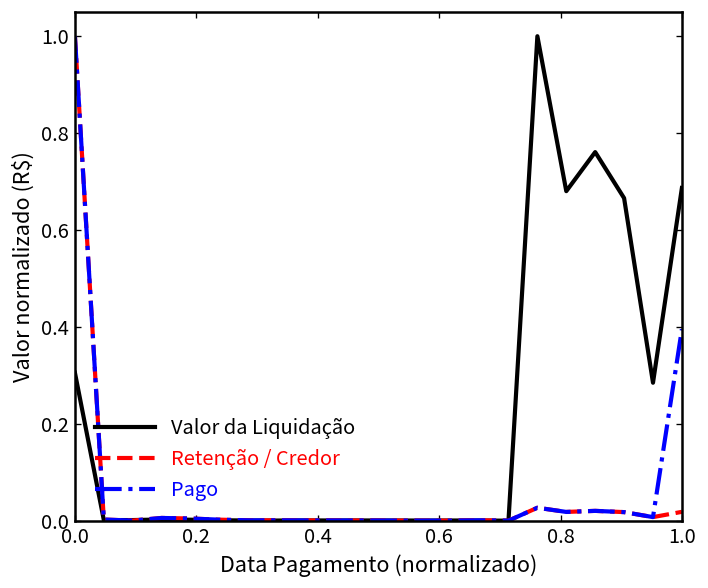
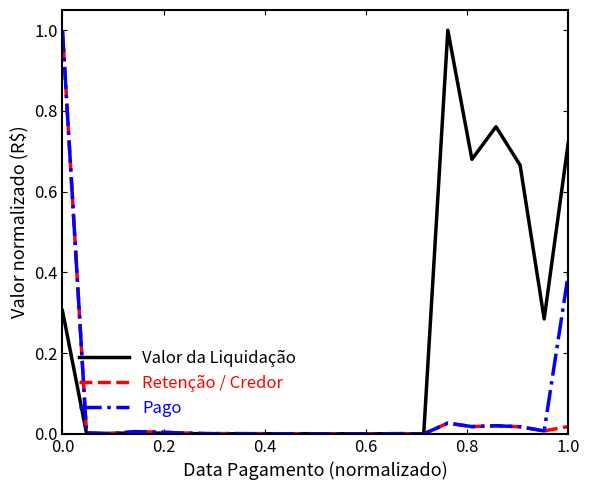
  {
    "Valor da Liquidação": {
      "0.0": 0.31,
-     "1.0": 0.69
+     "1.0": 0.72
    },
    "Retenção / Credor": {
      "1.0": 0.02
    },
    "Pago": {
      "1.0": 0.40
    }
  }
